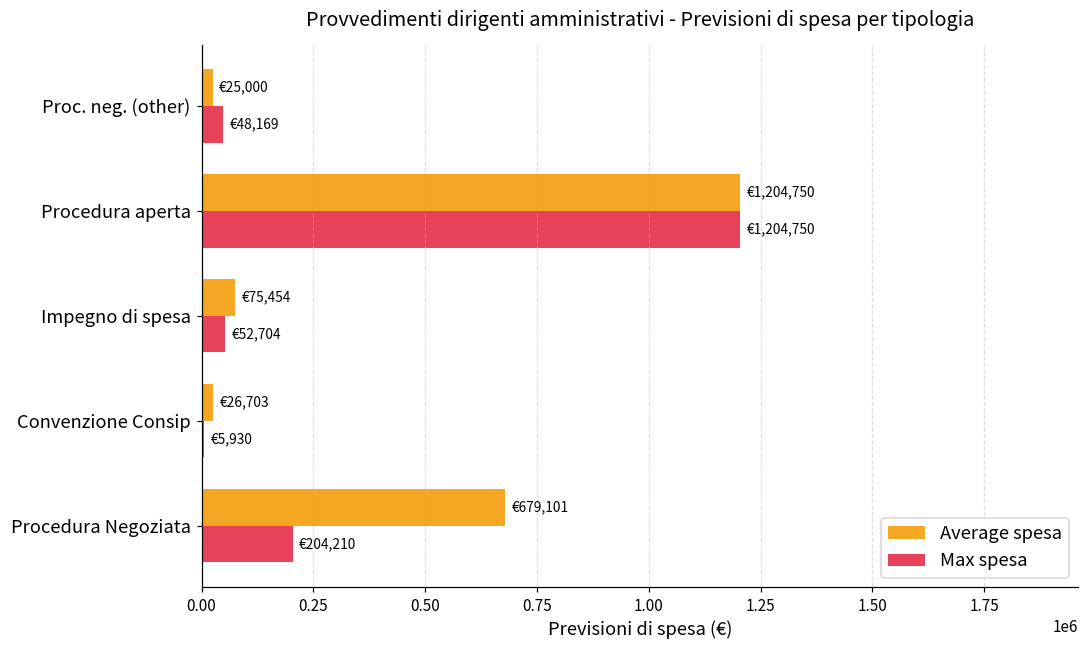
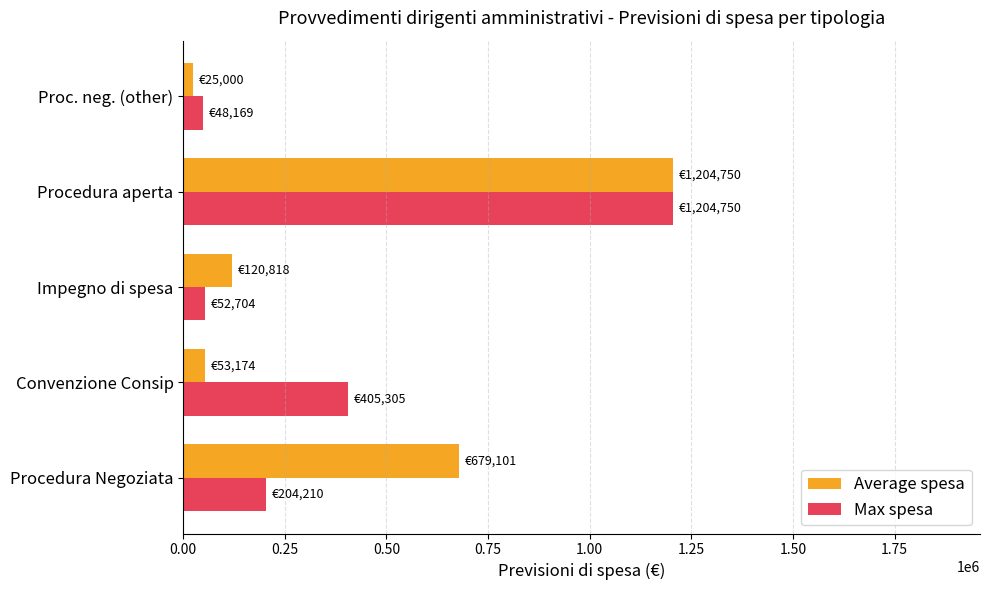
  {
    "Average spesa": {
      "Proc. neg. (other)": "€25,000",
      "Procedura aperta": "€1,204,750",
-     "Impegno di spesa": "€75,454",
-     "Convenzione Consip": "€26,703",
+     "Impegno di spesa": "€120,818",
+     "Convenzione Consip": "€53,174",
      "Procedura Negoziata": "€679,101"
    },
    "Max spesa": {
      "Proc. neg. (other)": "€48,169",
      "Procedura aperta": "€1,204,750",
      "Impegno di spesa": "€52,704",
-     "Convenzione Consip": "€5,930",
+     "Convenzione Consip": "€405,305",
      "Procedura Negoziata": "€204,210"
    }
  }
